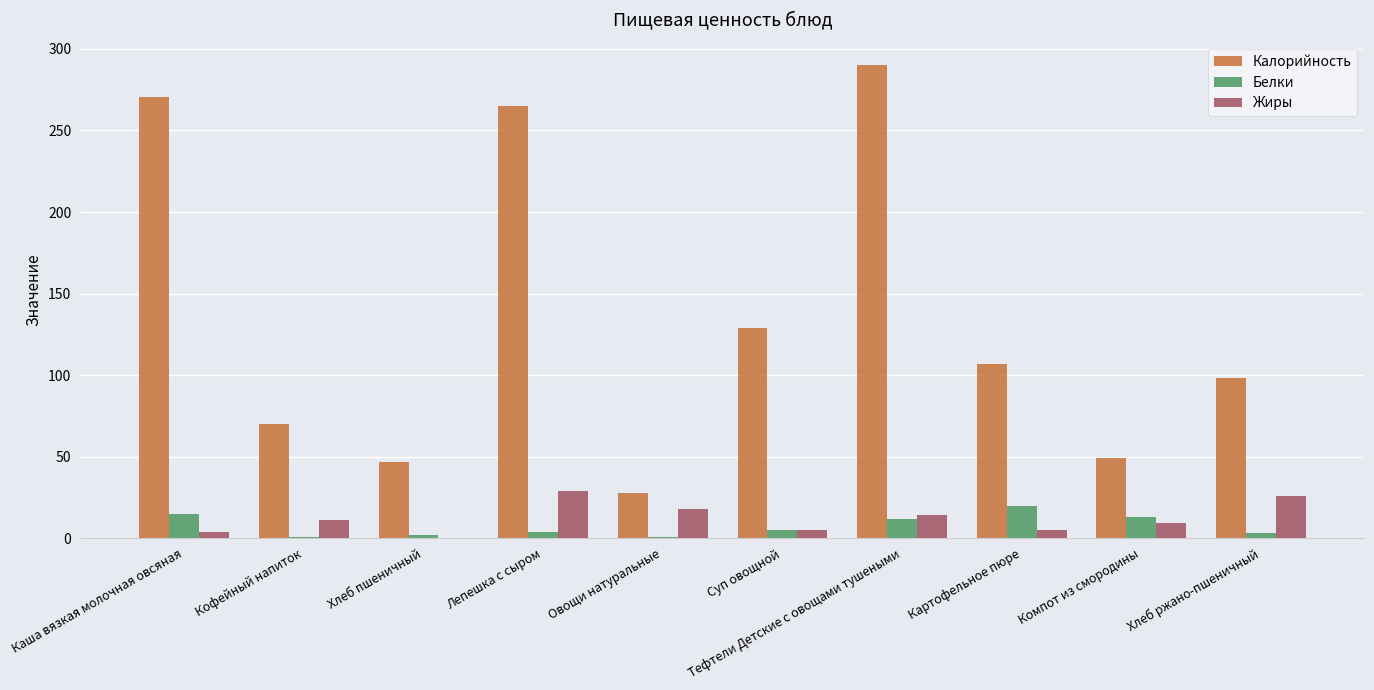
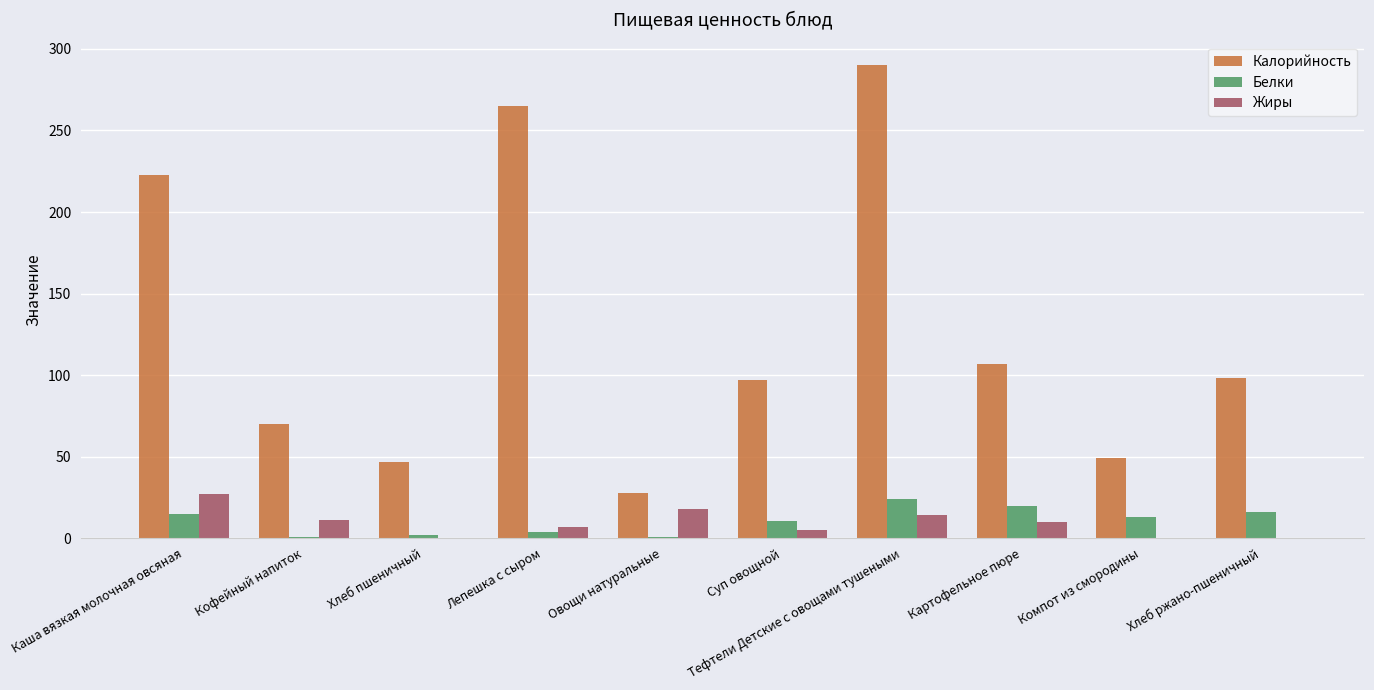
  {
    "Калорийность": {
-     "Каша вязкая молочная овсяная": 271,
+     "Каша вязкая молочная овсяная": 223,
      "Кофейный напиток": 70,
      "Хлеб пшеничный": 47,
      "Лепешка с сыром": 265,
      "Овощи натуральные": 28,
-     "Суп овощной": 129,
+     "Суп овощной": 97,
      "Тефтели Детские с овощами тушеными": 290,
      "Картофельное пюре": 107,
      "Компот из смородины": 49,
      "Хлеб ржано-пшеничный": 98
    },
    "Белки": {
      "Каша вязкая молочная овсяная": 15,
      "Хлеб пшеничный": 2,
      "Лепешка с сыром": 4,
-     "Суп овощной": 5,
-     "Тефтели Детские с овощами тушеными": 12,
+     "Суп овощной": 11,
+     "Тефтели Детские с овощами тушеными": 24,
      "Картофельное пюре": 20,
      "Компот из смородины": 13,
-     "Хлеб ржано-пшеничный": 3
+     "Хлеб ржано-пшеничный": 16
    },
    "Жиры": {
-     "Каша вязкая молочная овсяная": 4,
+     "Каша вязкая молочная овсяная": 27,
      "Кофейный напиток": 11,
-     "Лепешка с сыром": 29,
+     "Лепешка с сыром": 7,
      "Овощи натуральные": 18,
      "Суп овощной": 5,
      "Тефтели Детские с овощами тушеными": 14,
-     "Картофельное пюре": 5,
-     "Компот из смородины": 9,
-     "Хлеб ржано-пшеничный": 26
+     "Картофельное пюре": 10,
+     "Компот из смородины": 0,
+     "Хлеб ржано-пшеничный": 0
    }
  }
